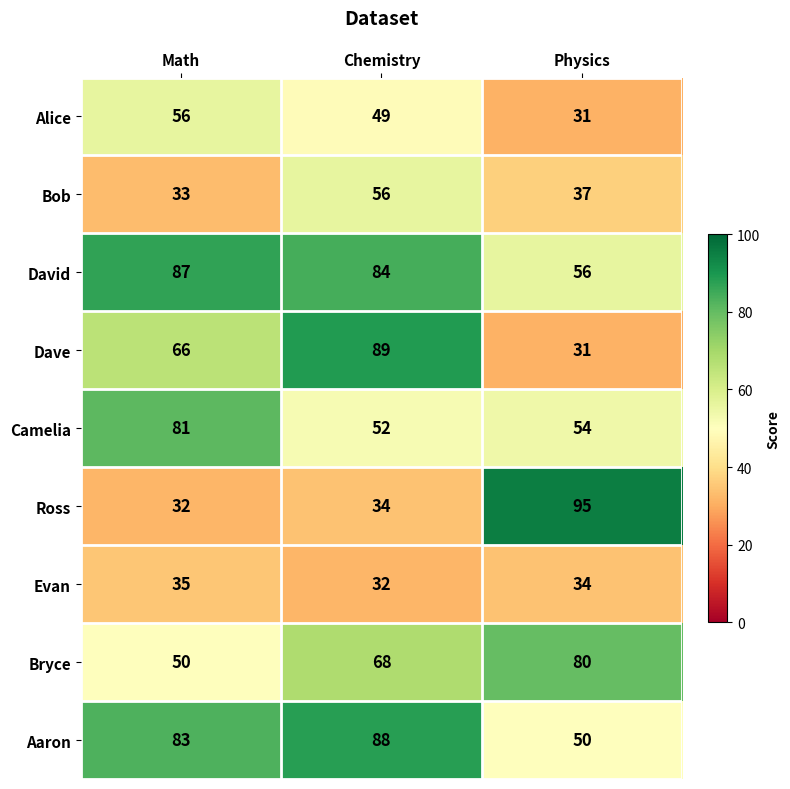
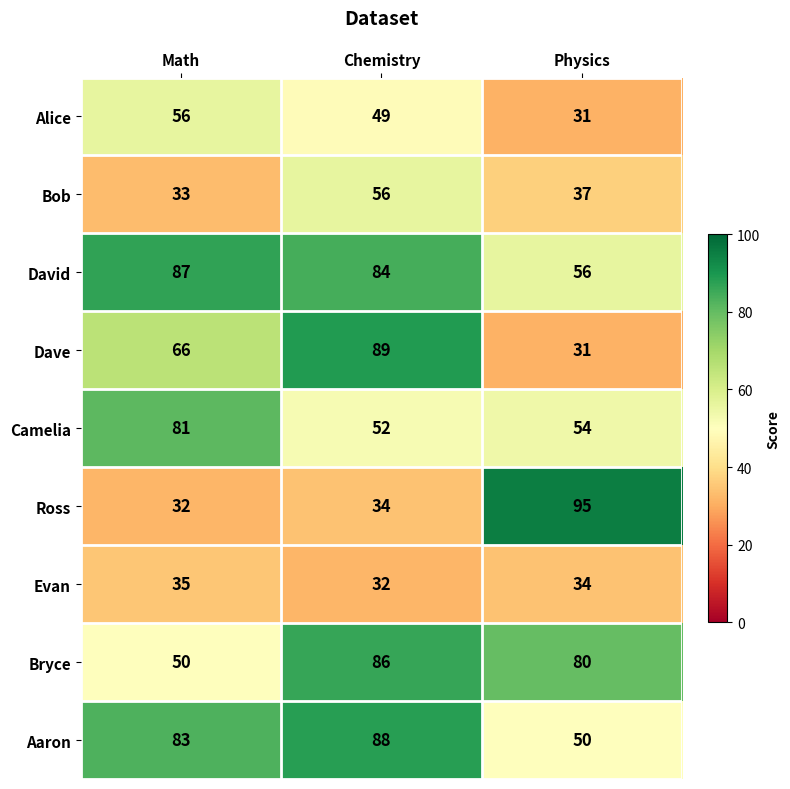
  {
    "Alice": {
      "Math": 56,
      "Chemistry": 49,
      "Physics": 31
    },
    "Bob": {
      "Math": 33,
      "Chemistry": 56,
      "Physics": 37
    },
    "David": {
      "Math": 87,
      "Chemistry": 84,
      "Physics": 56
    },
    "Dave": {
      "Math": 66,
      "Chemistry": 89,
      "Physics": 31
    },
    "Camelia": {
      "Math": 81,
      "Chemistry": 52,
      "Physics": 54
    },
    "Ross": {
      "Math": 32,
      "Chemistry": 34,
      "Physics": 95
    },
    "Evan": {
      "Math": 35,
      "Chemistry": 32,
      "Physics": 34
    },
    "Bryce": {
      "Math": 50,
-     "Chemistry": 68,
+     "Chemistry": 86,
      "Physics": 80
    },
    "Aaron": {
      "Math": 83,
      "Chemistry": 88,
      "Physics": 50
    }
  }
